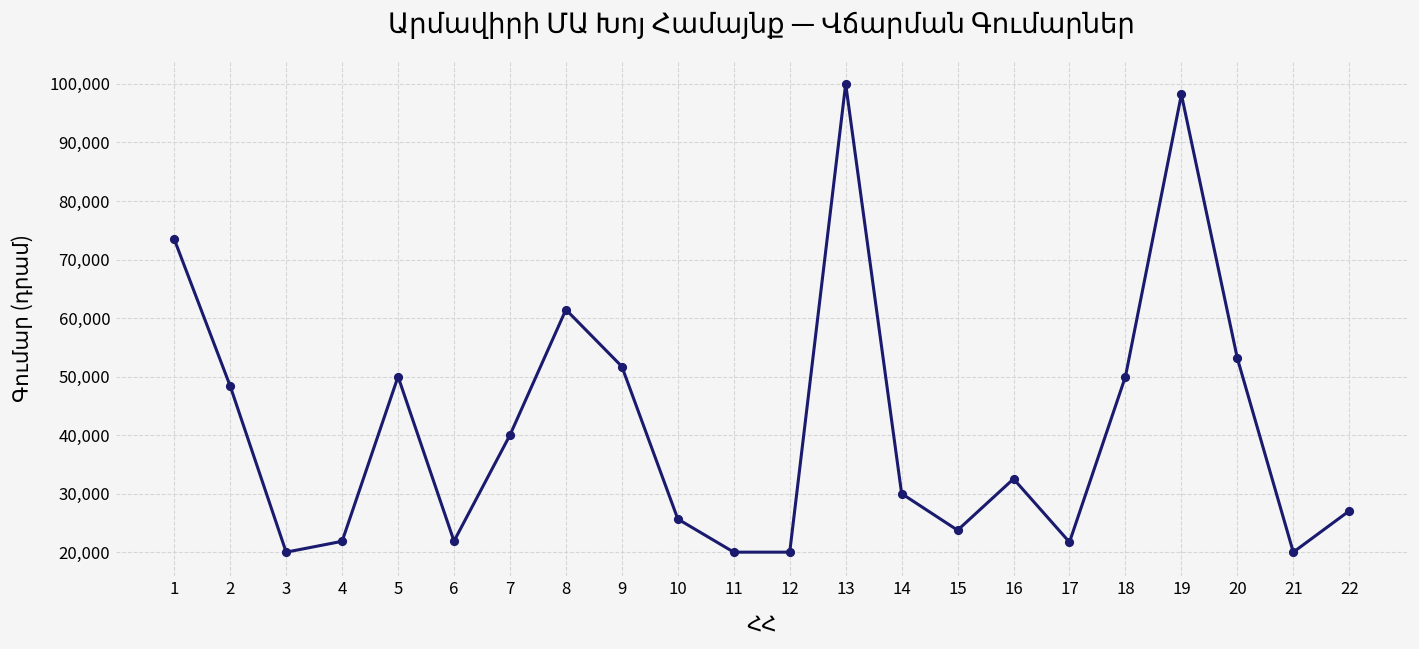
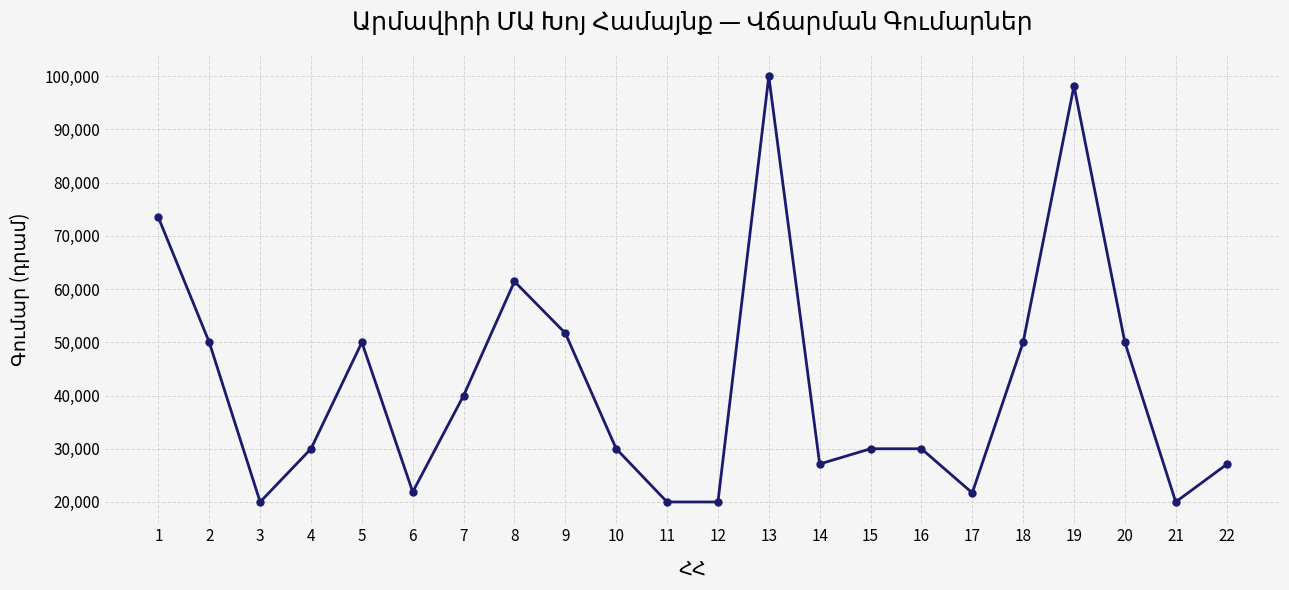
  {
    "1": "73,000",
-   "2": "48,000",
+   "2": "50,000",
    "3": "20,000",
-   "4": "22,000",
+   "4": "30,000",
    "5": "50,000",
    "6": "22,000",
    "7": "40,000",
    "8": "61,000",
    "9": "52,000",
-   "10": "26,000",
+   "10": "30,000",
    "11": "20,000",
    "12": "20,000",
    "13": "100,000",
-   "14": "30,000",
-   "15": "24,000",
-   "16": "33,000",
+   "14": "27,000",
+   "15": "30,000",
+   "16": "30,000",
    "17": "22,000",
    "18": "50,000",
    "19": "98,000",
-   "20": "53,000",
+   "20": "50,000",
    "21": "20,000",
    "22": "27,000"
  }
